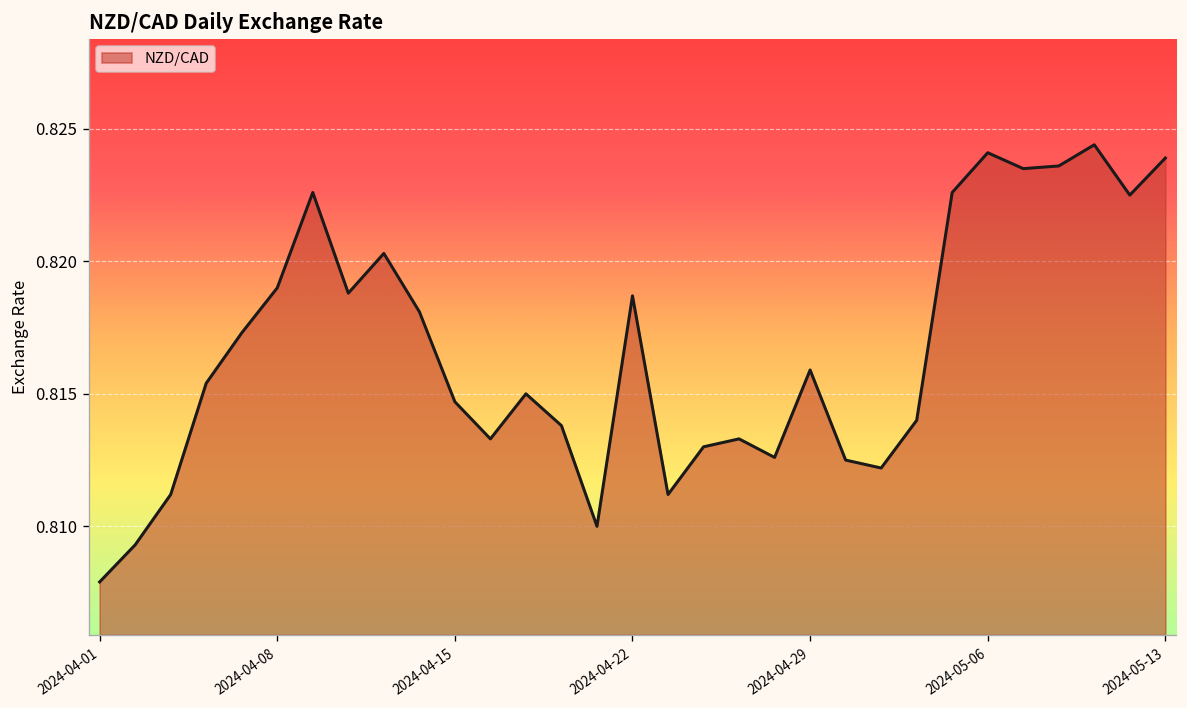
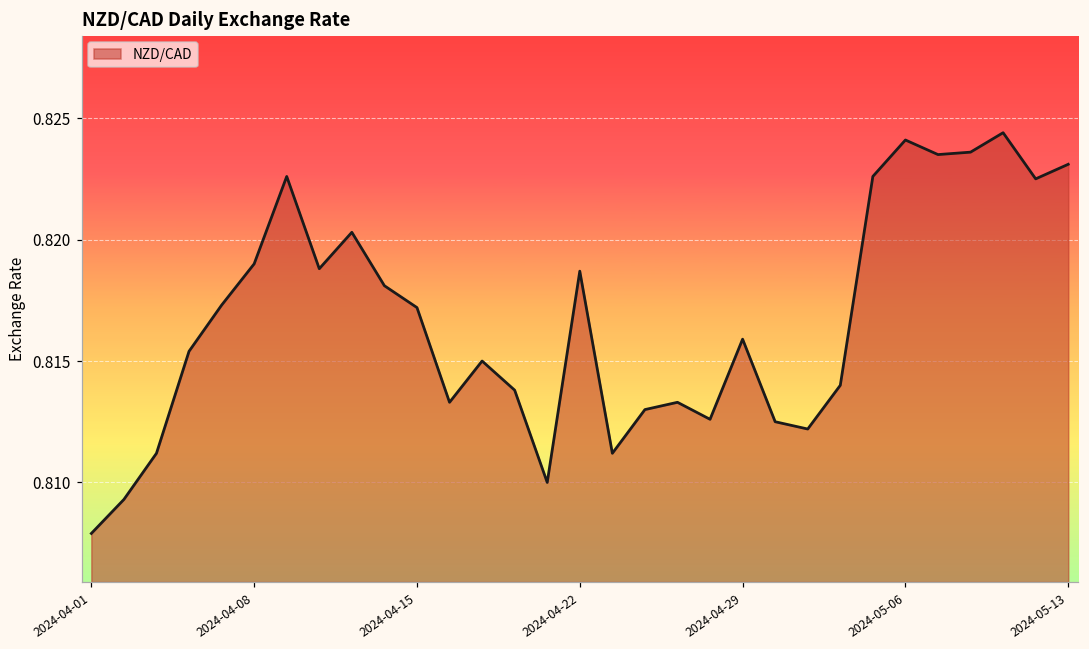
  {
    "2024-04-01": 0.8079,
    "2024-04-08": 0.8190,
-   "2024-04-15": 0.8147,
+   "2024-04-15": 0.8172,
    "2024-04-22": 0.8187,
    "2024-04-29": 0.8159,
    "2024-05-06": 0.8241,
-   "2024-05-13": 0.8239
+   "2024-05-13": 0.8231
  }
